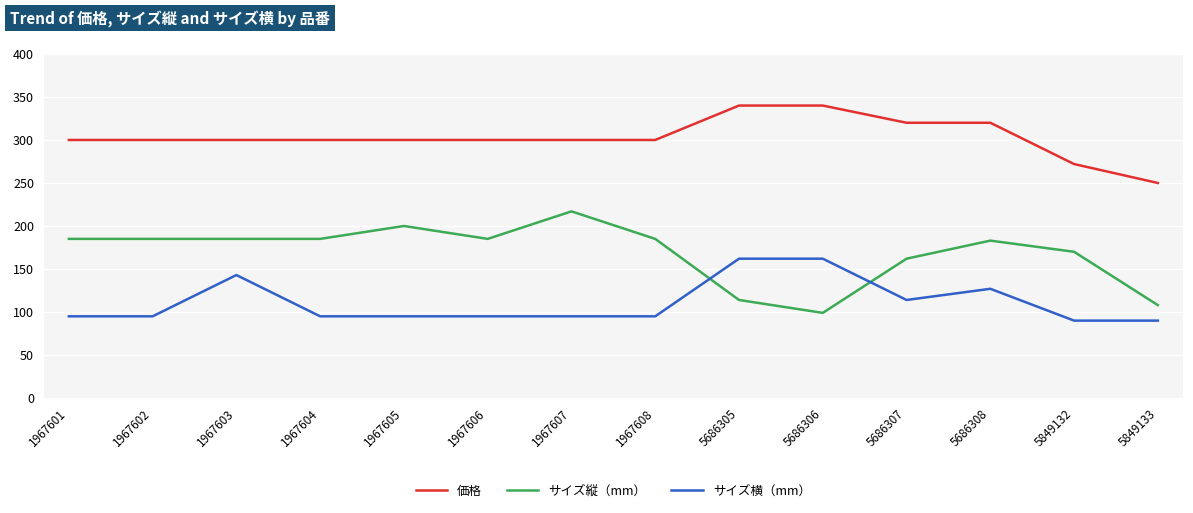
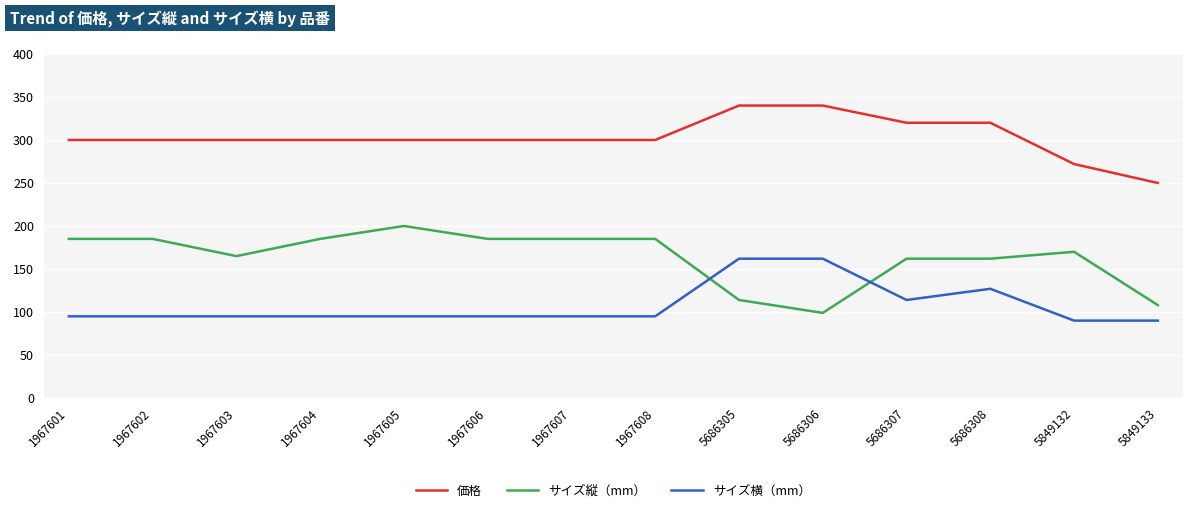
  {
    "価格": {
      "1967601": 300,
      "1967602": 300,
      "1967603": 300,
      "1967604": 300,
      "1967605": 300,
      "1967606": 300,
      "1967607": 300,
      "1967608": 300,
      "5686305": 340,
      "5686306": 340,
      "5686307": 320,
      "5686308": 320,
      "5849132": 270,
      "5849133": 250
    },
    "サイズ縦（mm）": {
      "1967601": 190,
      "1967602": 190,
-     "1967603": 190,
+     "1967603": 170,
      "1967604": 190,
      "1967605": 200,
      "1967606": 190,
-     "1967607": 220,
+     "1967607": 190,
      "1967608": 190,
      "5686305": 110,
      "5686306": 100,
      "5686307": 160,
-     "5686308": 180,
+     "5686308": 160,
      "5849132": 170,
      "5849133": 110
    },
    "サイズ横（mm）": {
      "1967601": 100,
      "1967602": 100,
-     "1967603": 140,
+     "1967603": 100,
      "1967604": 100,
      "1967605": 100,
      "1967606": 100,
      "1967607": 100,
      "1967608": 100,
      "5686305": 160,
      "5686306": 160,
      "5686307": 110,
      "5686308": 130,
      "5849132": 90,
      "5849133": 90
    }
  }
